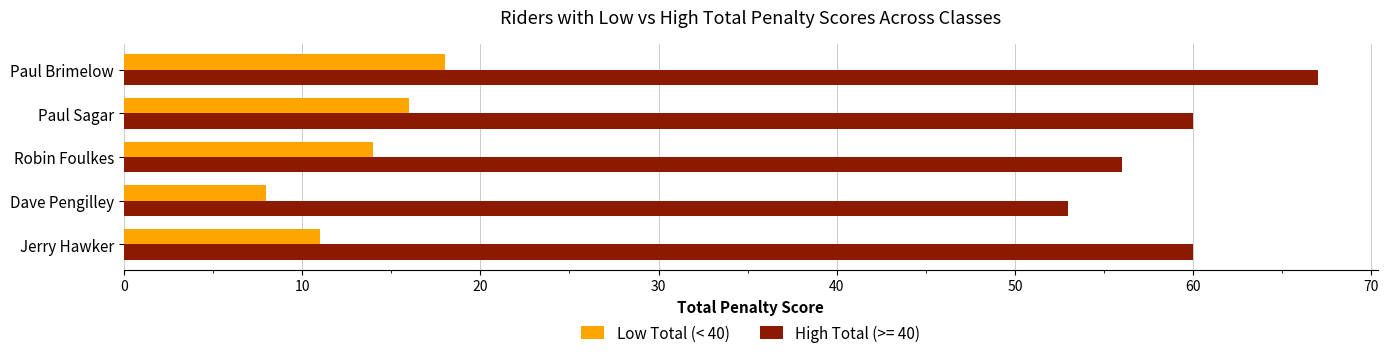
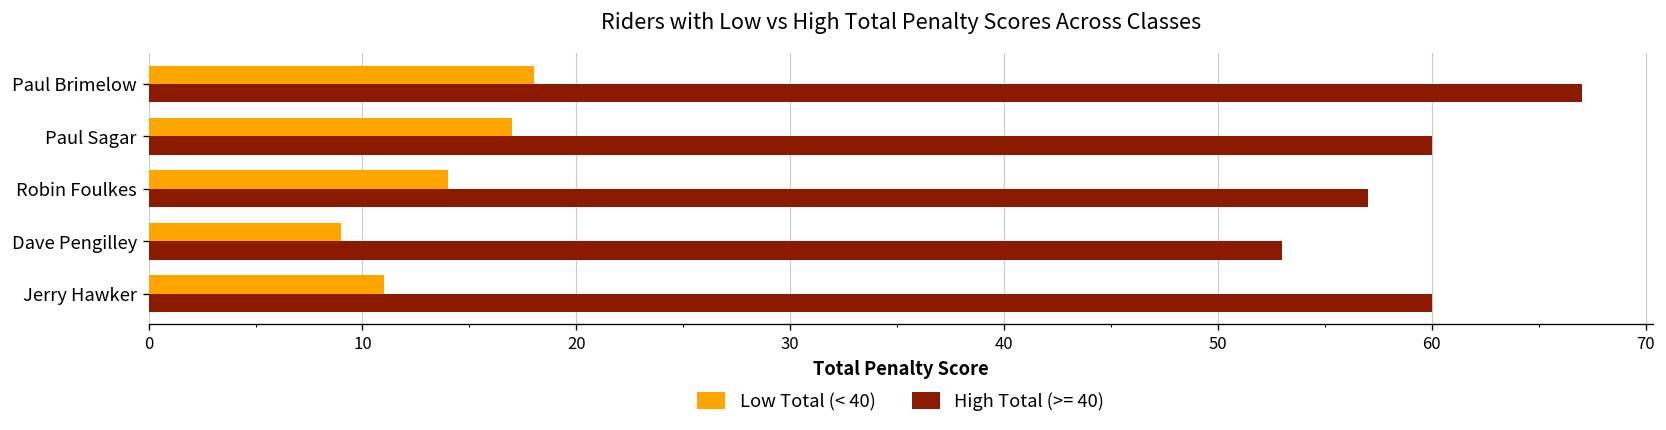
  {
    "Low Total (< 40)": {
      "Paul Brimelow": 18,
-     "Paul Sagar": 16,
+     "Paul Sagar": 17,
      "Robin Foulkes": 14,
-     "Dave Pengilley": 8,
+     "Dave Pengilley": 9,
      "Jerry Hawker": 11
    },
    "High Total (>= 40)": {
      "Paul Brimelow": 67,
      "Paul Sagar": 60,
-     "Robin Foulkes": 56,
+     "Robin Foulkes": 57,
      "Dave Pengilley": 53,
      "Jerry Hawker": 60
    }
  }
